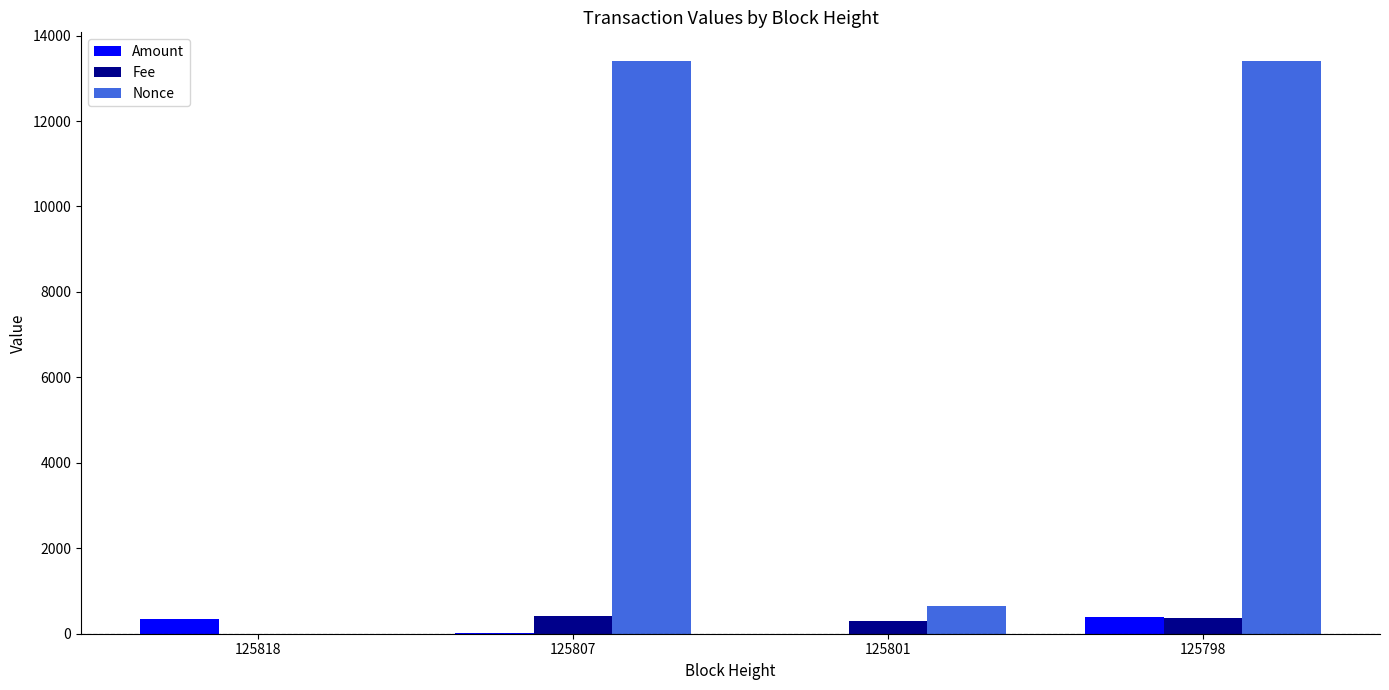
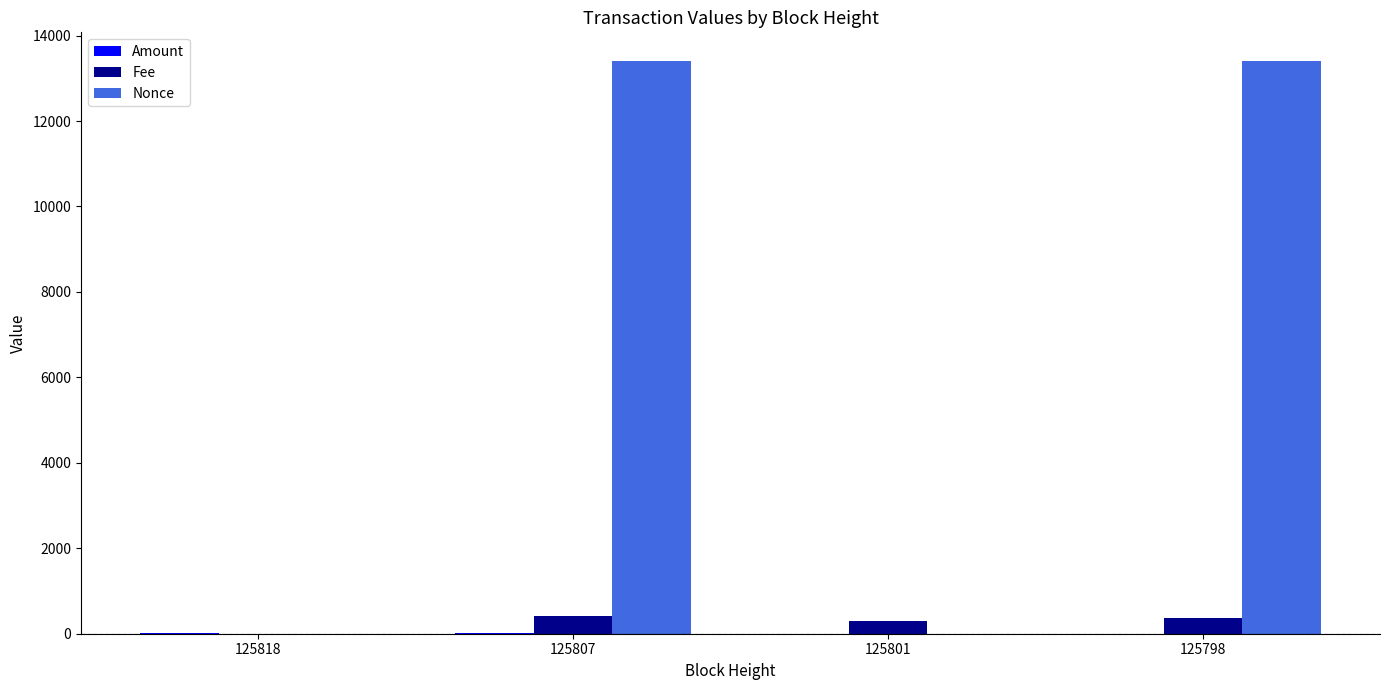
  {
    "Amount": {
-     "125818": 300,
-     "125798": 400
+     "125818": 0,
+     "125798": 0
    },
    "Fee": {
      "125807": 400,
      "125801": 300,
      "125798": 400
    },
    "Nonce": {
      "125807": 13400,
-     "125801": 700,
+     "125801": 0,
      "125798": 13400
    }
  }
